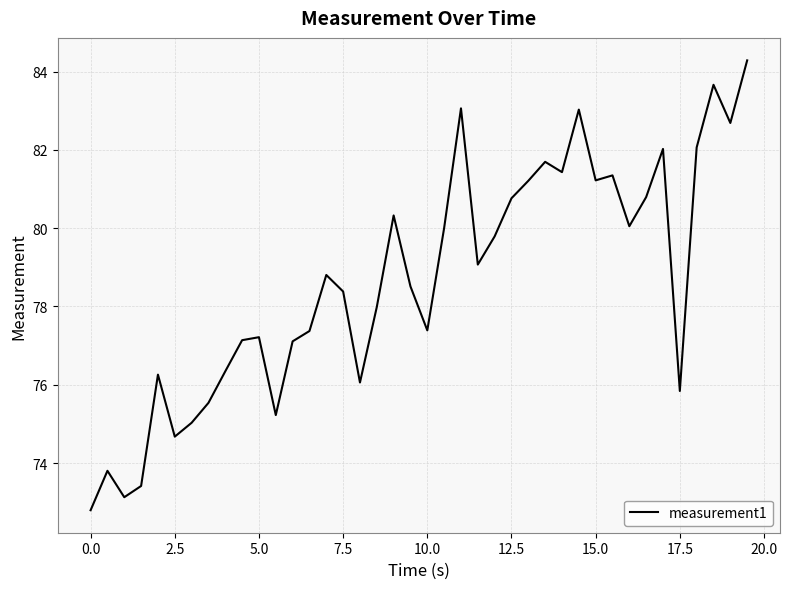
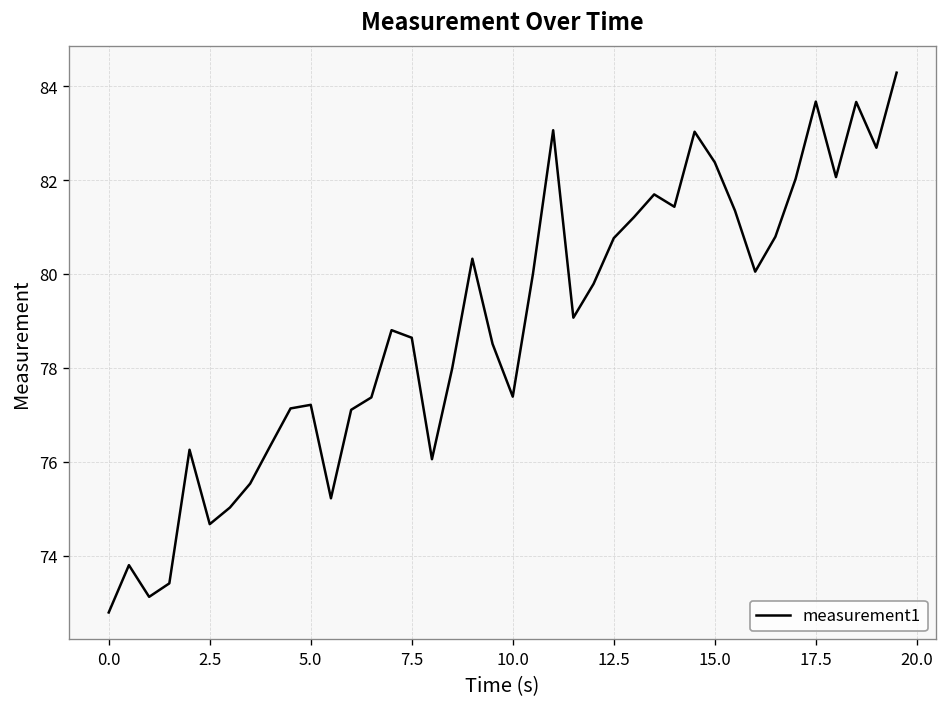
  {
    "0.0": 72.8,
    "2.5": 74.7,
    "5.0": 77.2,
-   "7.5": 78.4,
+   "7.5": 78.6,
    "10.0": 77.4,
    "12.5": 80.8,
-   "15.0": 81.2,
-   "17.5": 75.8
+   "15.0": 82.4,
+   "17.5": 83.7
  }
